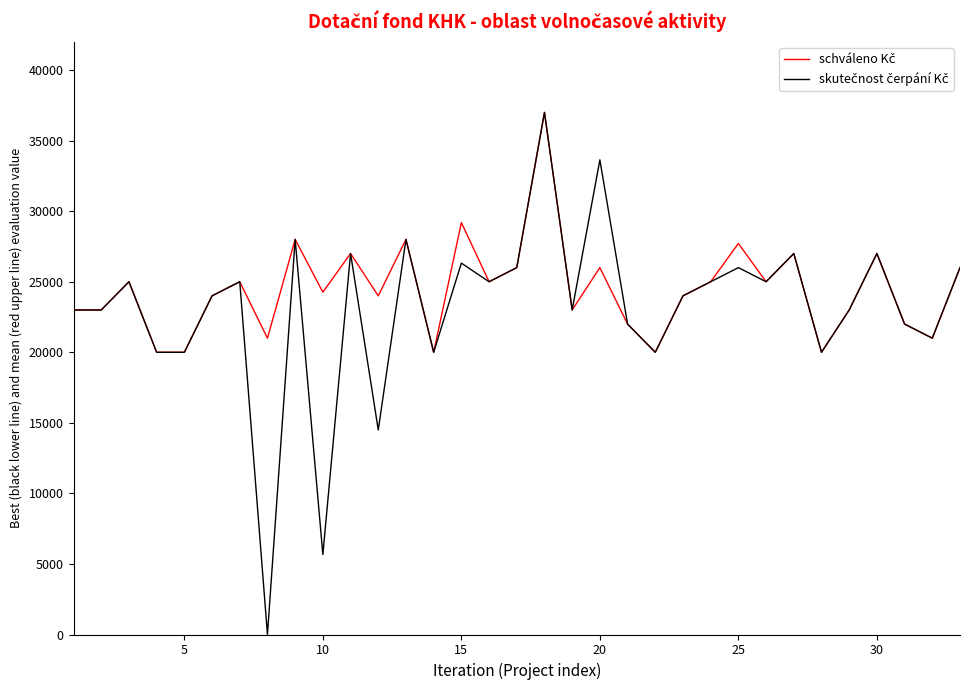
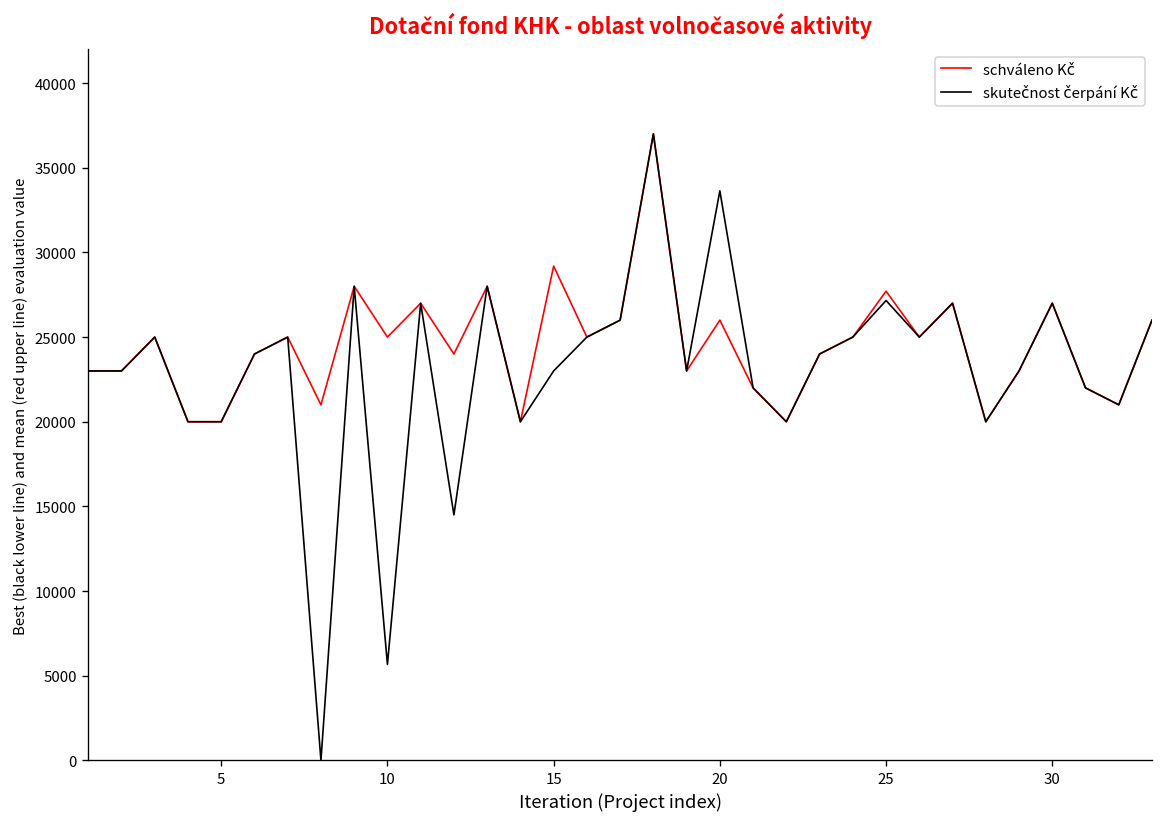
  {
    "schváleno Kč": {
-     "10": 24300,
+     "10": 25000,
      "15": 29200,
      "20": 26000,
      "25": 27700
    },
    "skutečnost čerpání Kč": {
      "10": 5700,
-     "15": 26300,
+     "15": 23000,
      "20": 33600,
-     "25": 26000
+     "25": 27200
    }
  }
